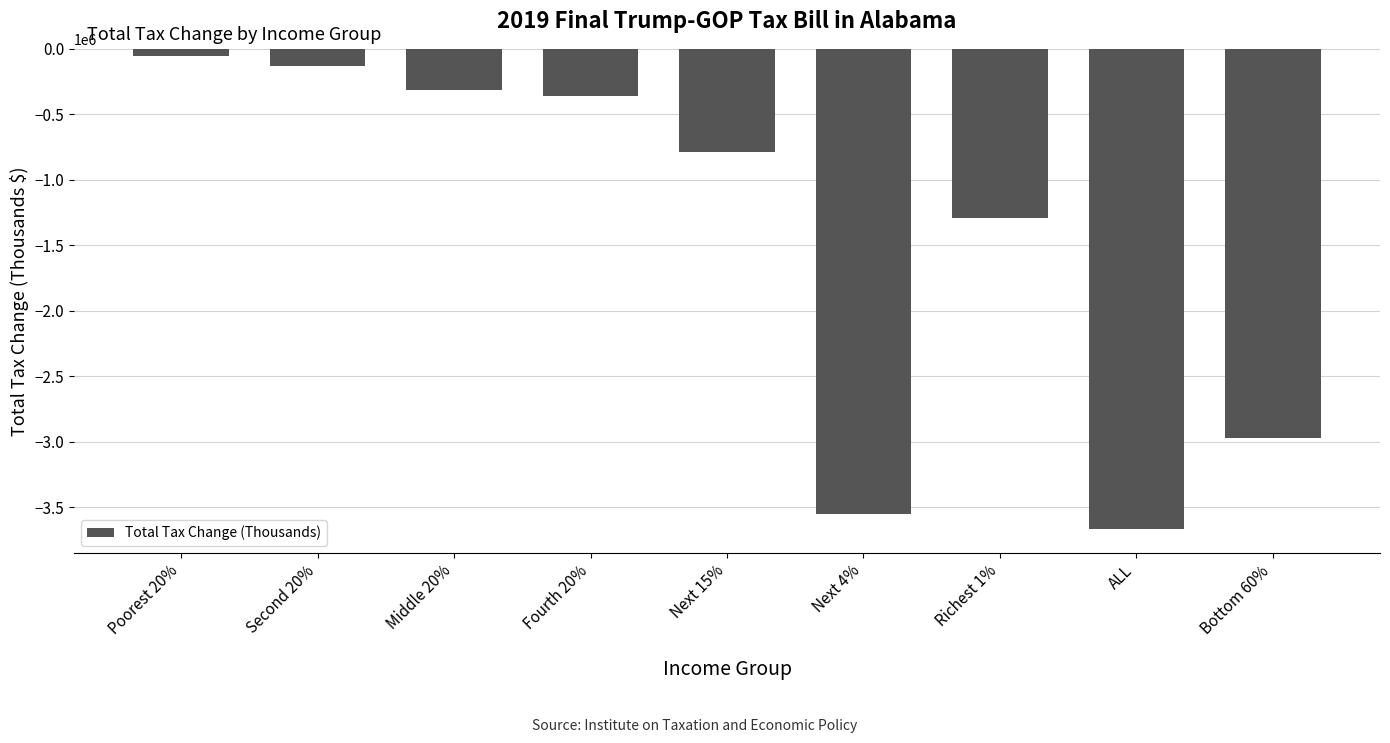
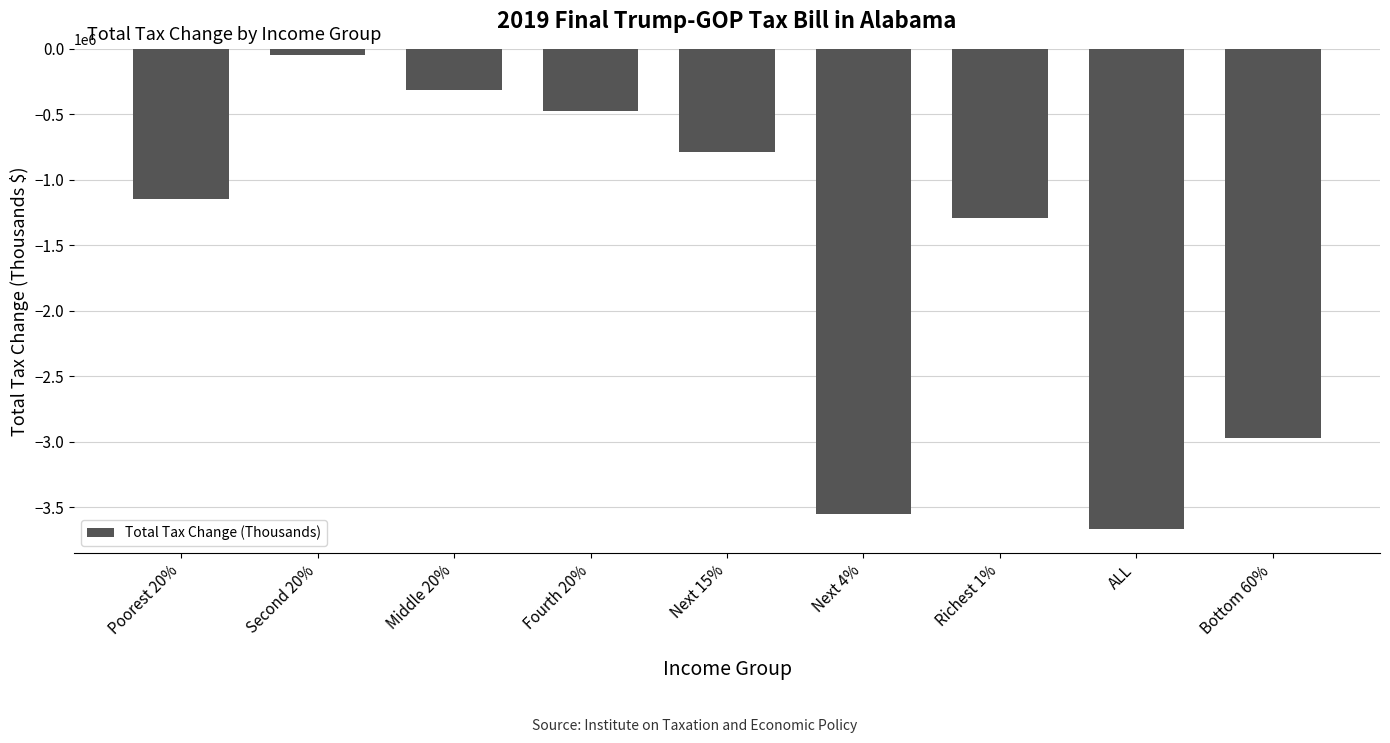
  {
-   "Poorest 20%": -60000,
-   "Second 20%": -130000,
+   "Poorest 20%": -1150000,
+   "Second 20%": -50000,
    "Middle 20%": -310000,
-   "Fourth 20%": -360000,
+   "Fourth 20%": -480000,
    "Next 15%": -790000,
    "Next 4%": -3550000,
    "Richest 1%": -1290000,
    "ALL": -3660000,
    "Bottom 60%": -2970000
  }
